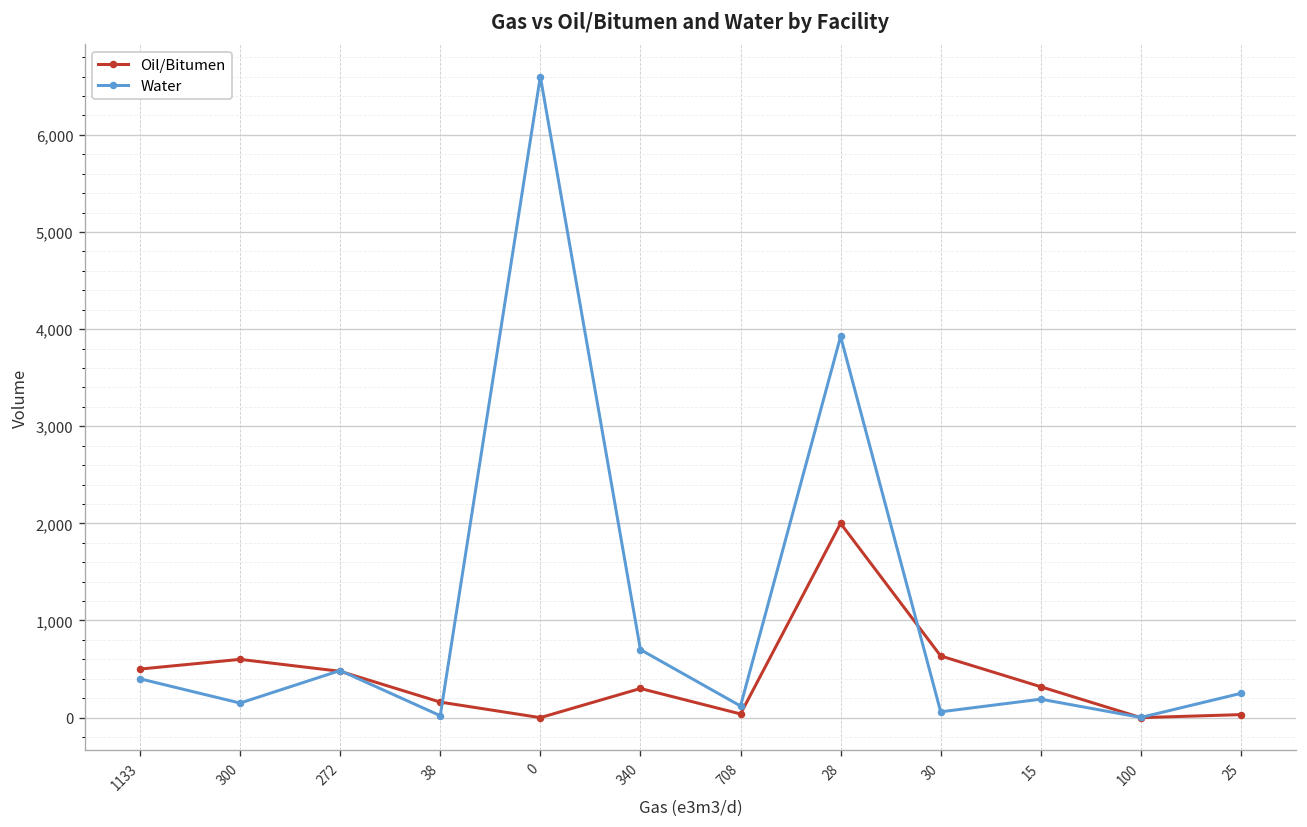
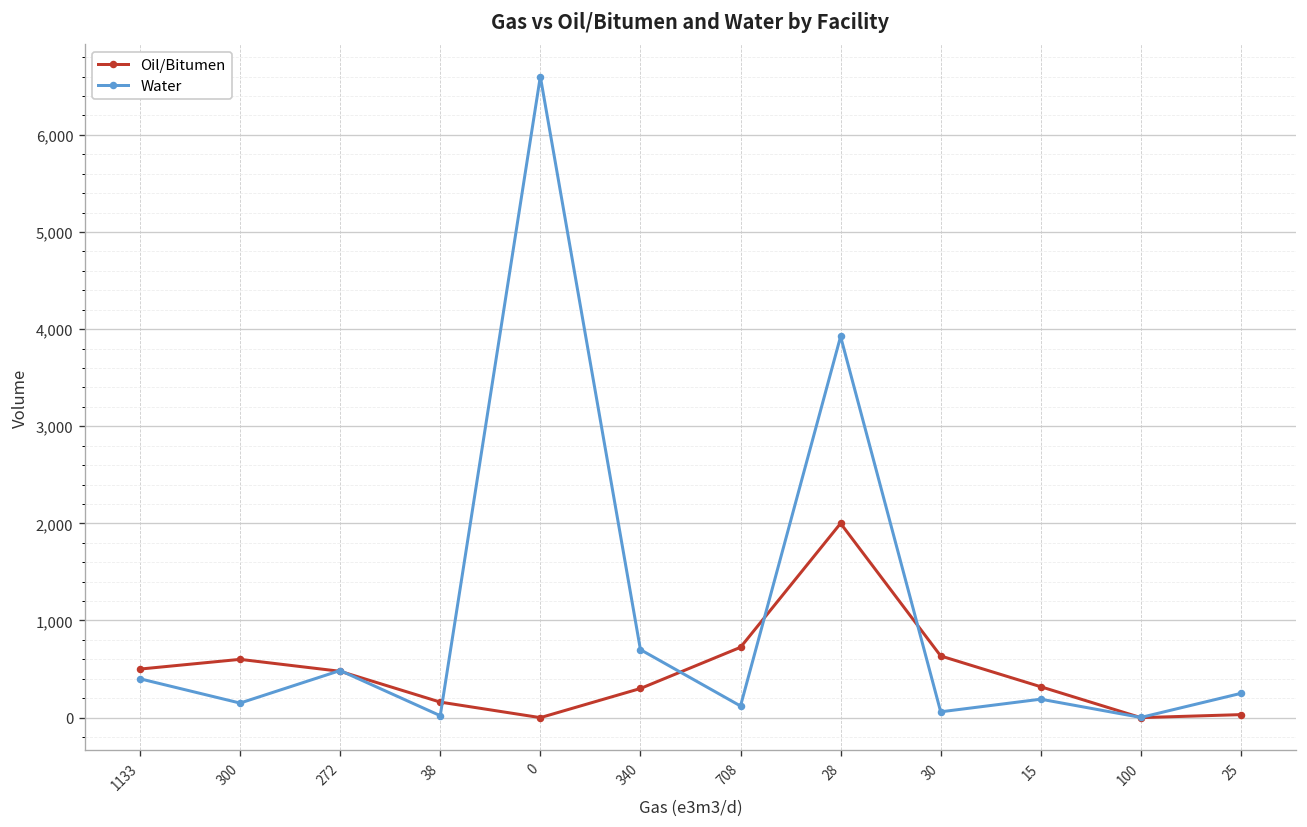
  {
    "Oil/Bitumen": {
      "1133": "500",
      "300": "600",
      "38": "200",
      "0": "0",
      "340": "300",
-     "708": "0",
+     "708": "700",
      "28": "2,000",
      "30": "600",
      "15": "300",
      "25": "0"
    },
    "Water": {
      "1133": "400",
      "300": "200",
      "38": "0",
      "0": "6,600",
      "340": "700",
      "708": "100",
      "28": "3,900",
      "30": "100",
      "15": "200",
      "25": "300"
    }
  }
